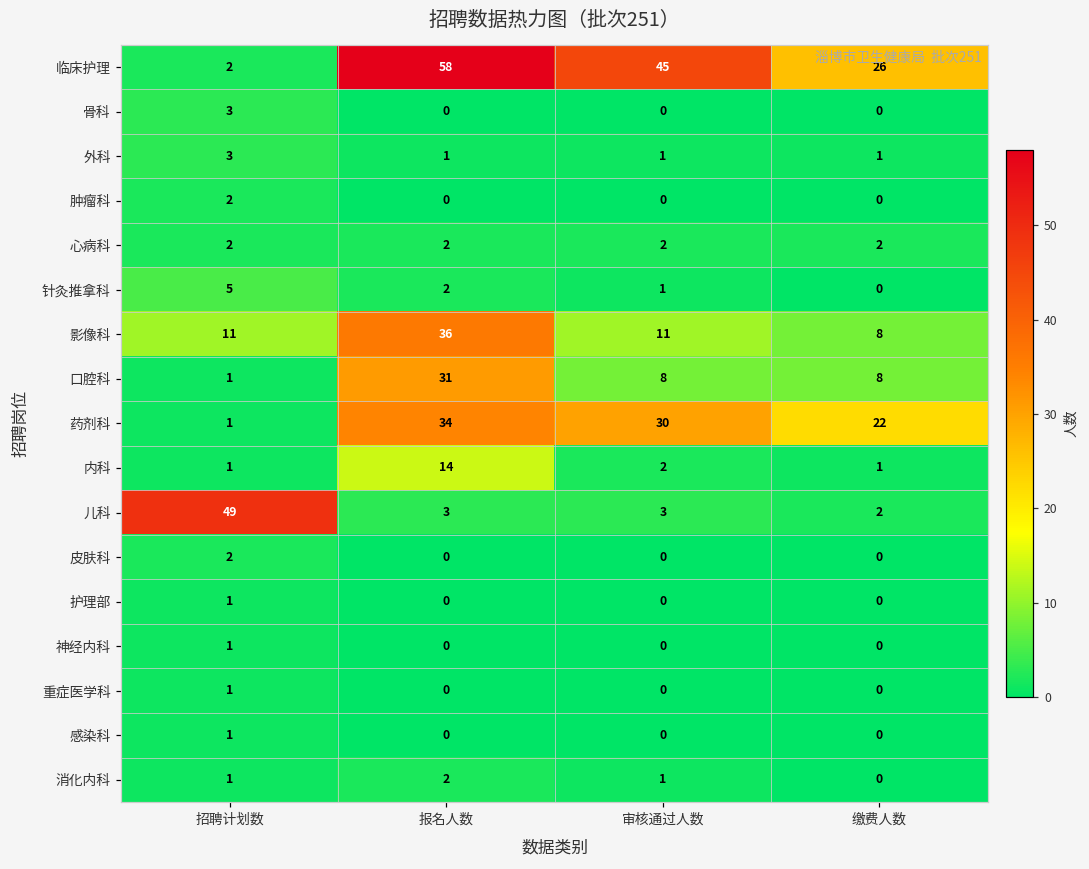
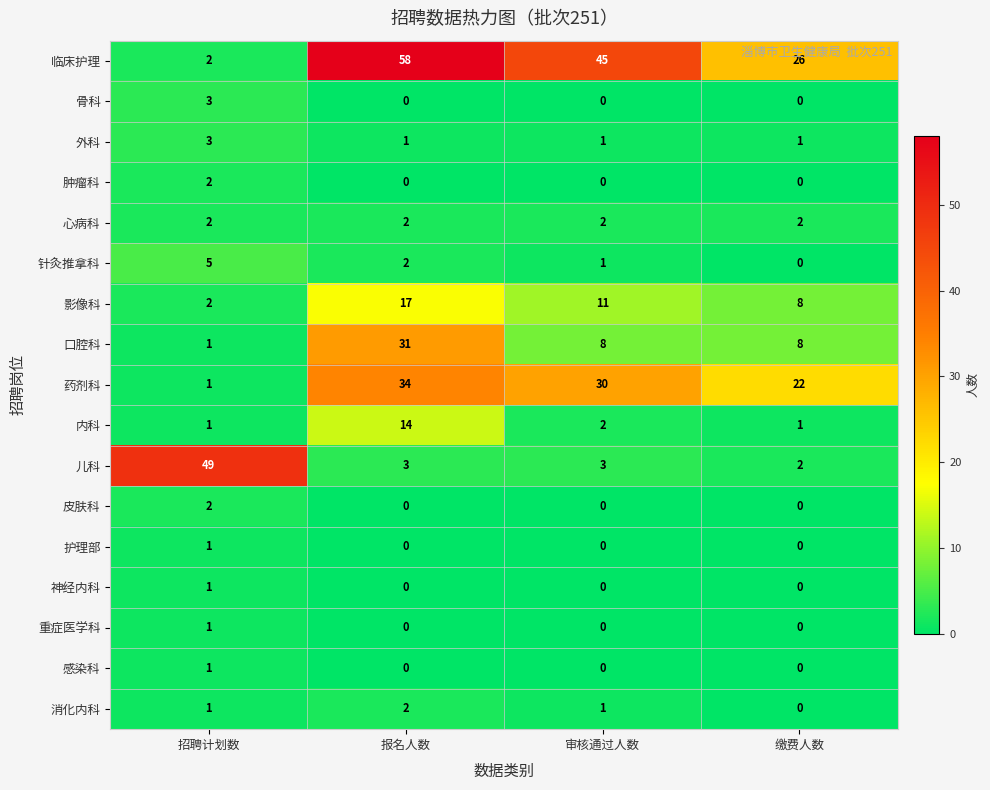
  {
    "临床护理": {
      "招聘计划数": 2,
      "报名人数": 58,
      "审核通过人数": 45
    },
    "骨科": {
      "招聘计划数": 3,
      "报名人数": 0,
      "审核通过人数": 0,
      "缴费人数": 0
    },
    "外科": {
      "招聘计划数": 3,
      "报名人数": 1,
      "审核通过人数": 1,
      "缴费人数": 1
    },
    "肿瘤科": {
      "招聘计划数": 2,
      "报名人数": 0,
      "审核通过人数": 0,
      "缴费人数": 0
    },
    "心病科": {
      "招聘计划数": 2,
      "报名人数": 2,
      "审核通过人数": 2,
      "缴费人数": 2
    },
    "针灸推拿科": {
      "招聘计划数": 5,
      "报名人数": 2,
      "审核通过人数": 1,
      "缴费人数": 0
    },
    "影像科": {
-     "招聘计划数": 11,
-     "报名人数": 36,
+     "招聘计划数": 2,
+     "报名人数": 17,
      "审核通过人数": 11,
      "缴费人数": 8
    },
    "口腔科": {
      "招聘计划数": 1,
      "报名人数": 31,
      "审核通过人数": 8,
      "缴费人数": 8
    },
    "药剂科": {
      "招聘计划数": 1,
      "报名人数": 34,
      "审核通过人数": 30,
      "缴费人数": 22
    },
    "内科": {
      "招聘计划数": 1,
      "报名人数": 14,
      "审核通过人数": 2,
      "缴费人数": 1
    },
    "儿科": {
      "招聘计划数": 49,
      "报名人数": 3,
      "审核通过人数": 3,
      "缴费人数": 2
    },
    "皮肤科": {
      "招聘计划数": 2,
      "报名人数": 0,
      "审核通过人数": 0,
      "缴费人数": 0
    },
    "护理部": {
      "招聘计划数": 1,
      "报名人数": 0,
      "审核通过人数": 0,
      "缴费人数": 0
    },
    "神经内科": {
      "招聘计划数": 1,
      "报名人数": 0,
      "审核通过人数": 0,
      "缴费人数": 0
    },
    "重症医学科": {
      "招聘计划数": 1,
      "报名人数": 0,
      "审核通过人数": 0,
      "缴费人数": 0
    },
    "感染科": {
      "招聘计划数": 1,
      "报名人数": 0,
      "审核通过人数": 0,
      "缴费人数": 0
    },
    "消化内科": {
      "招聘计划数": 1,
      "报名人数": 2,
      "审核通过人数": 1,
      "缴费人数": 0
    }
  }
